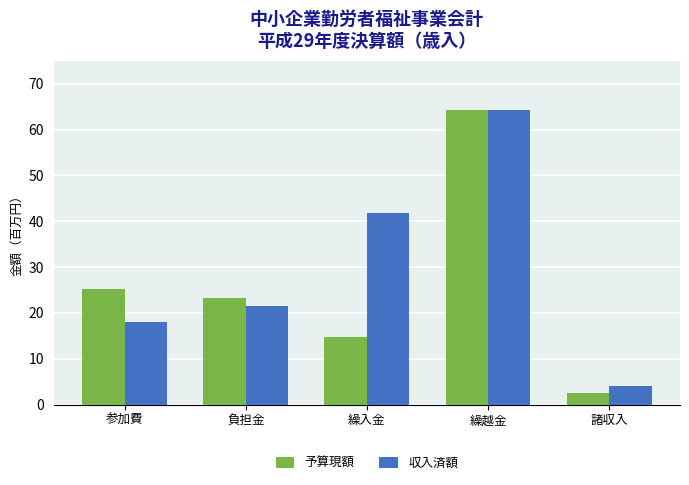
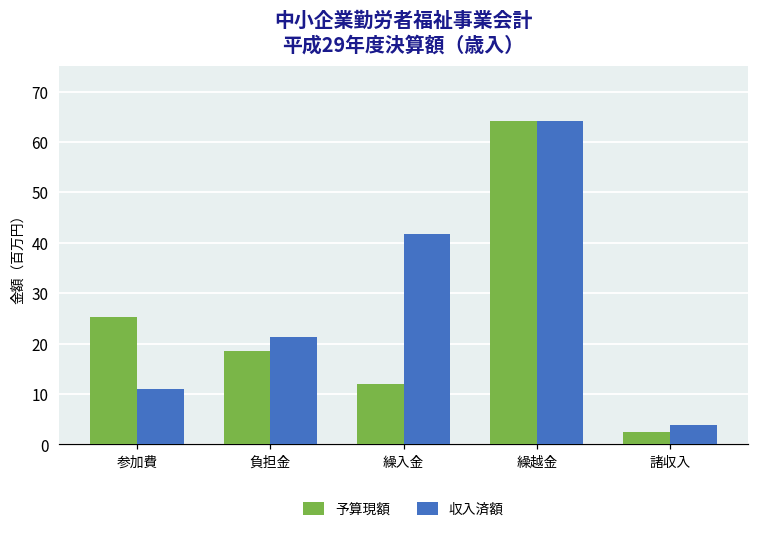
  {
    "予算現額": {
      "参加費": 25,
-     "負担金": 23,
-     "繰入金": 15,
+     "負担金": 19,
+     "繰入金": 12,
      "繰越金": 64,
      "諸収入": 3
    },
    "収入済額": {
-     "参加費": 18,
+     "参加費": 11,
      "負担金": 21,
      "繰入金": 42,
      "繰越金": 64,
      "諸収入": 4
    }
  }
